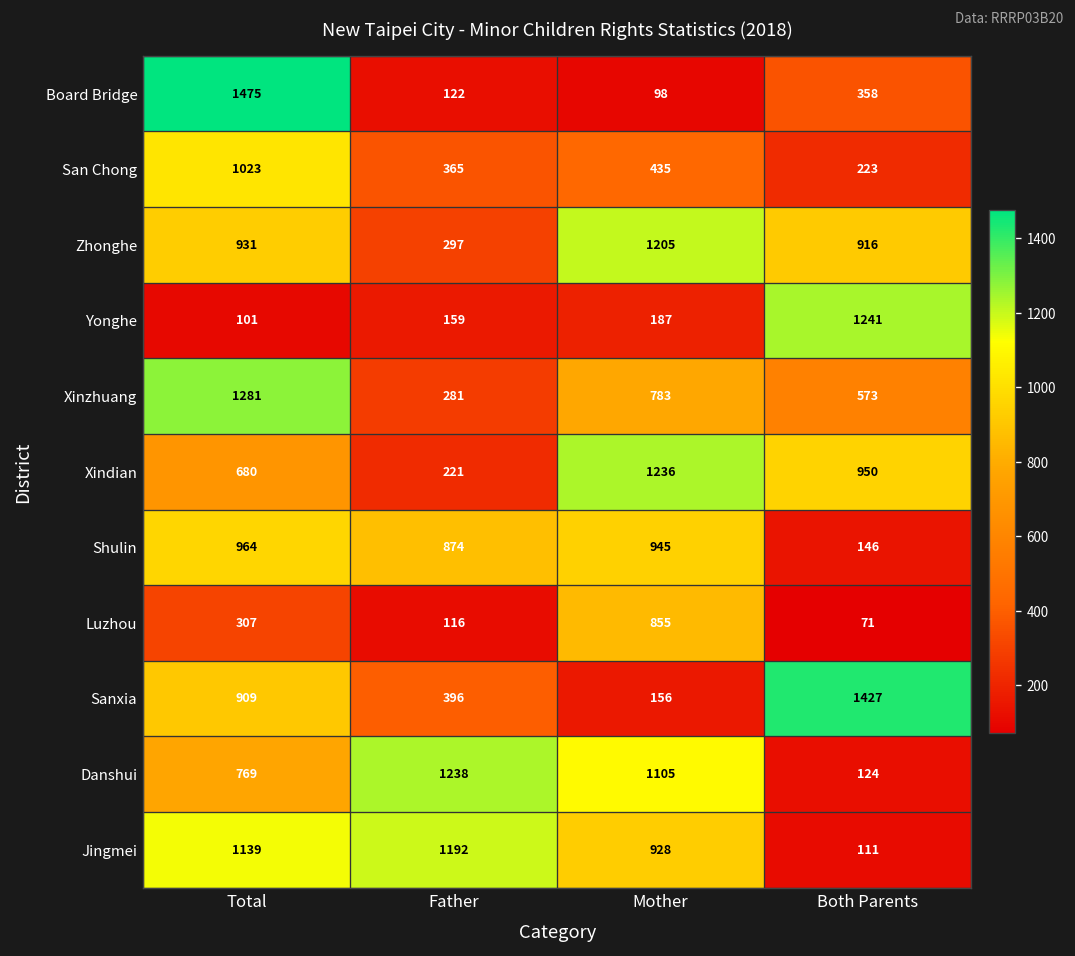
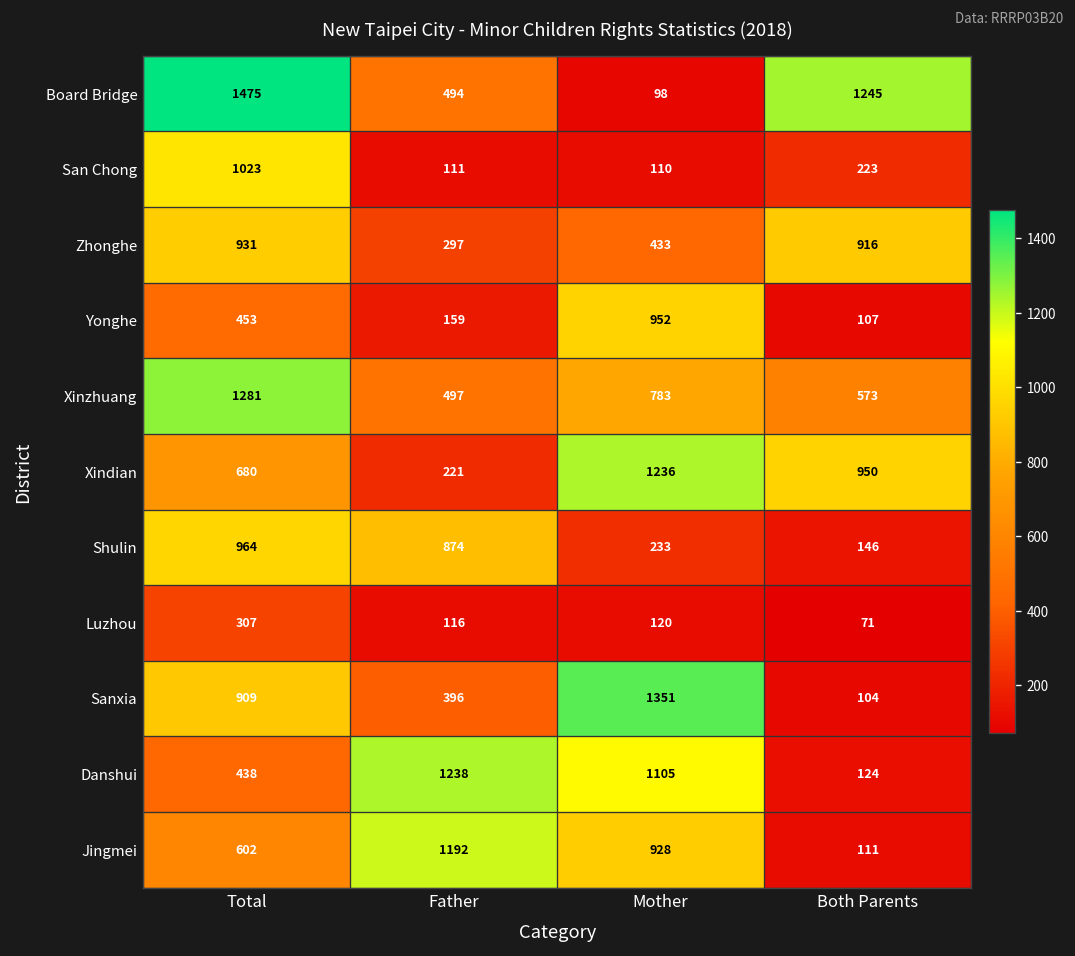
  {
    "Board Bridge": {
      "Total": 1475,
-     "Father": 122,
+     "Father": 494,
      "Mother": 98,
-     "Both Parents": 358
+     "Both Parents": 1245
    },
    "San Chong": {
      "Total": 1023,
-     "Father": 365,
-     "Mother": 435,
+     "Father": 111,
+     "Mother": 110,
      "Both Parents": 223
    },
    "Zhonghe": {
      "Total": 931,
      "Father": 297,
-     "Mother": 1205,
+     "Mother": 433,
      "Both Parents": 916
    },
    "Yonghe": {
-     "Total": 101,
+     "Total": 453,
      "Father": 159,
-     "Mother": 187,
-     "Both Parents": 1241
+     "Mother": 952,
+     "Both Parents": 107
    },
    "Xinzhuang": {
      "Total": 1281,
-     "Father": 281,
+     "Father": 497,
      "Mother": 783,
      "Both Parents": 573
    },
    "Xindian": {
      "Total": 680,
      "Father": 221,
      "Mother": 1236,
      "Both Parents": 950
    },
    "Shulin": {
      "Total": 964,
      "Father": 874,
-     "Mother": 945,
+     "Mother": 233,
      "Both Parents": 146
    },
    "Luzhou": {
      "Total": 307,
      "Father": 116,
-     "Mother": 855,
+     "Mother": 120,
      "Both Parents": 71
    },
    "Sanxia": {
      "Total": 909,
      "Father": 396,
-     "Mother": 156,
-     "Both Parents": 1427
+     "Mother": 1351,
+     "Both Parents": 104
    },
    "Danshui": {
-     "Total": 769,
+     "Total": 438,
      "Father": 1238,
      "Mother": 1105,
      "Both Parents": 124
    },
    "Jingmei": {
-     "Total": 1139,
+     "Total": 602,
      "Father": 1192,
      "Mother": 928,
      "Both Parents": 111
    }
  }
